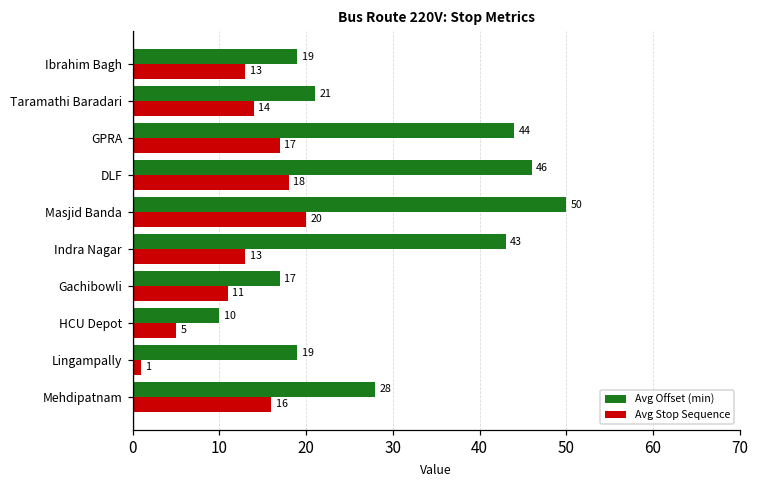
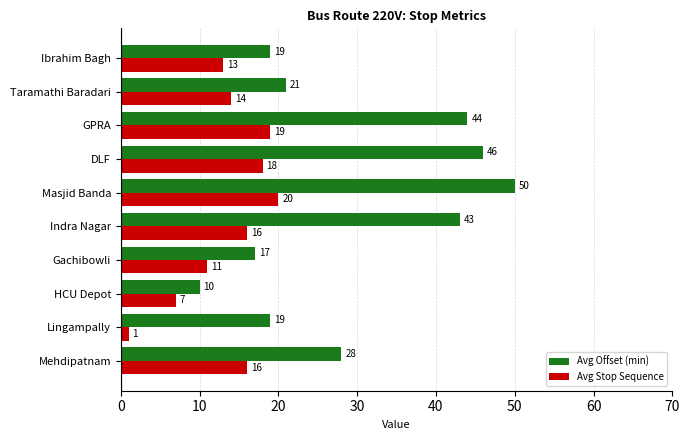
  {
    "Avg Offset (min)": {
      "Ibrahim Bagh": 19,
      "Taramathi Baradari": 21,
      "GPRA": 44,
      "DLF": 46,
      "Masjid Banda": 50,
      "Indra Nagar": 43,
      "Gachibowli": 17,
      "HCU Depot": 10,
      "Lingampally": 19,
      "Mehdipatnam": 28
    },
    "Avg Stop Sequence": {
      "Ibrahim Bagh": 13,
      "Taramathi Baradari": 14,
-     "GPRA": 17,
+     "GPRA": 19,
      "DLF": 18,
      "Masjid Banda": 20,
-     "Indra Nagar": 13,
+     "Indra Nagar": 16,
      "Gachibowli": 11,
-     "HCU Depot": 5,
+     "HCU Depot": 7,
      "Lingampally": 1,
      "Mehdipatnam": 16
    }
  }
